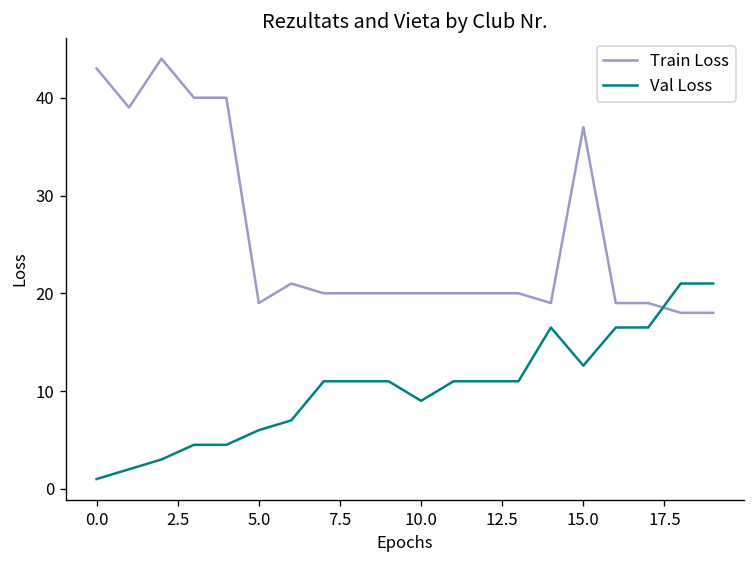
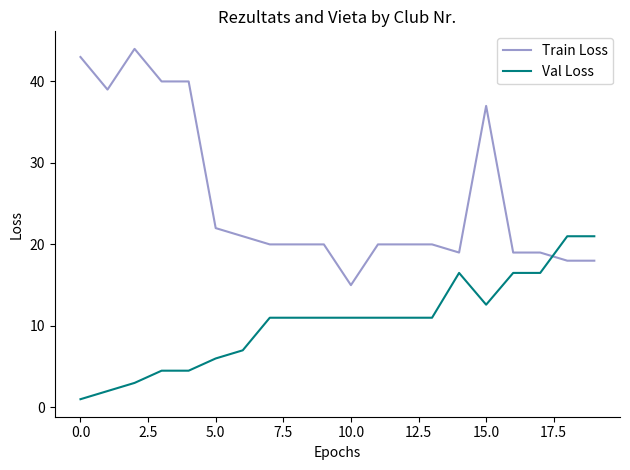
  {
    "Train Loss": {
      "0.0": 43,
-     "5.0": 19,
-     "10.0": 20,
+     "5.0": 22,
+     "10.0": 15,
      "15.0": 37
    },
    "Val Loss": {
      "0.0": 1,
      "5.0": 6,
-     "10.0": 9,
+     "10.0": 11,
      "15.0": 13
    }
  }
